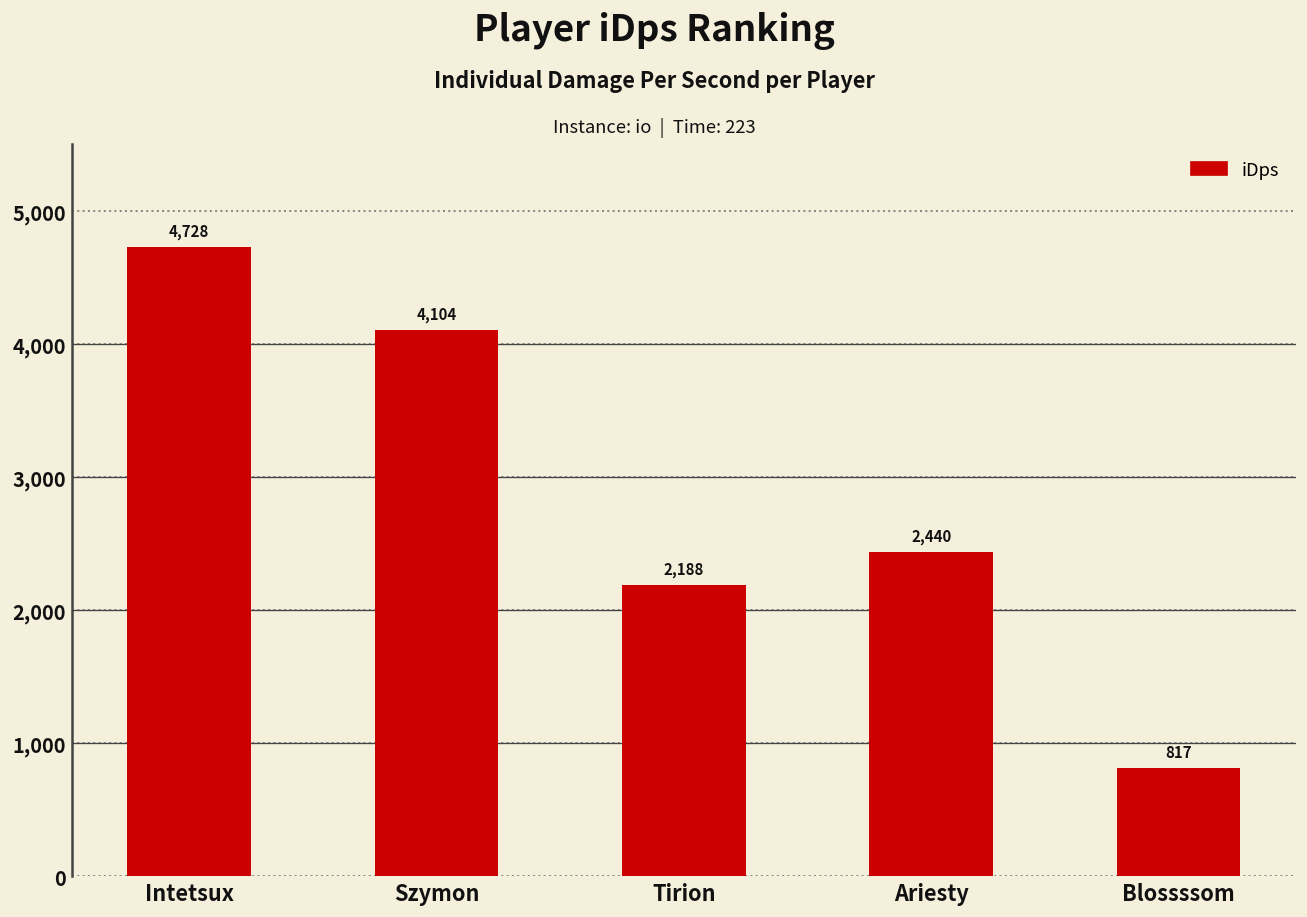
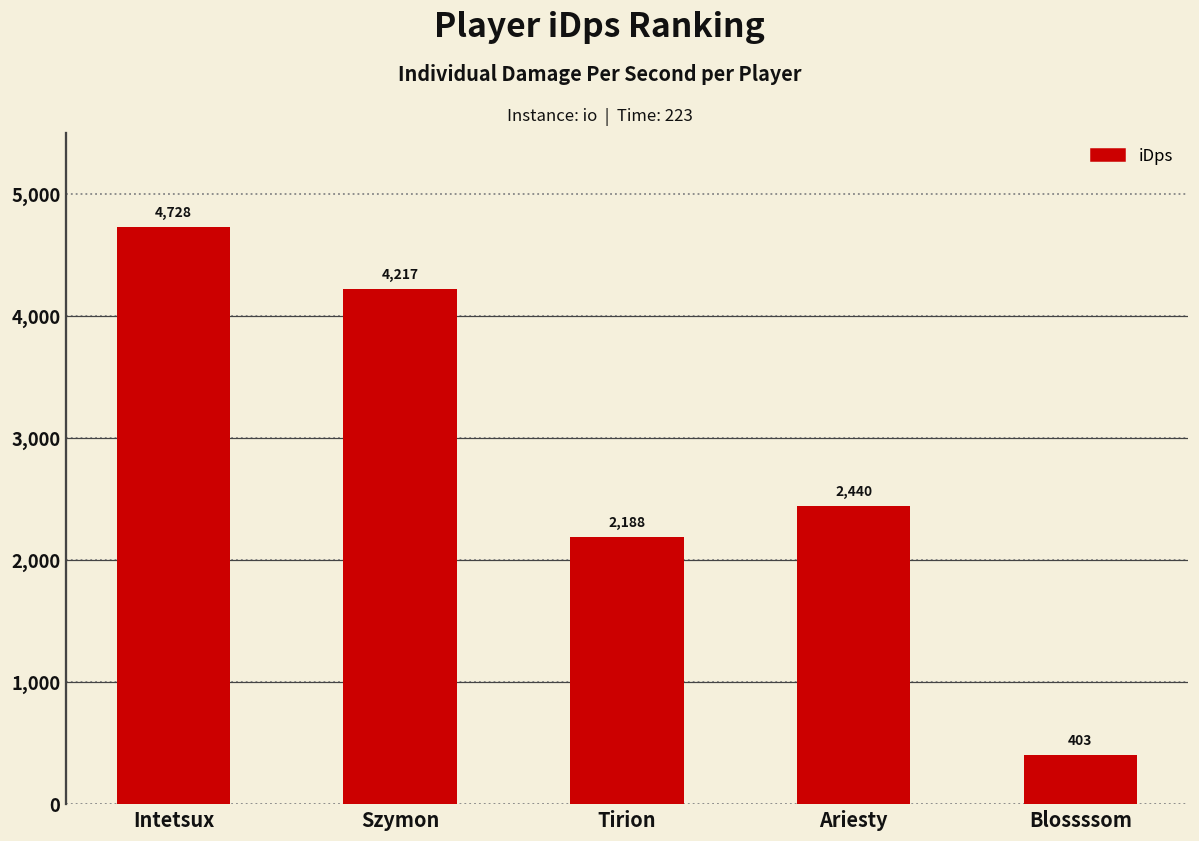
  {
    "Intetsux": "4,728",
-   "Szymon": "4,104",
+   "Szymon": "4,217",
    "Tirion": "2,188",
    "Ariesty": "2,440",
-   "Blossssom": "817"
+   "Blossssom": "403"
  }
